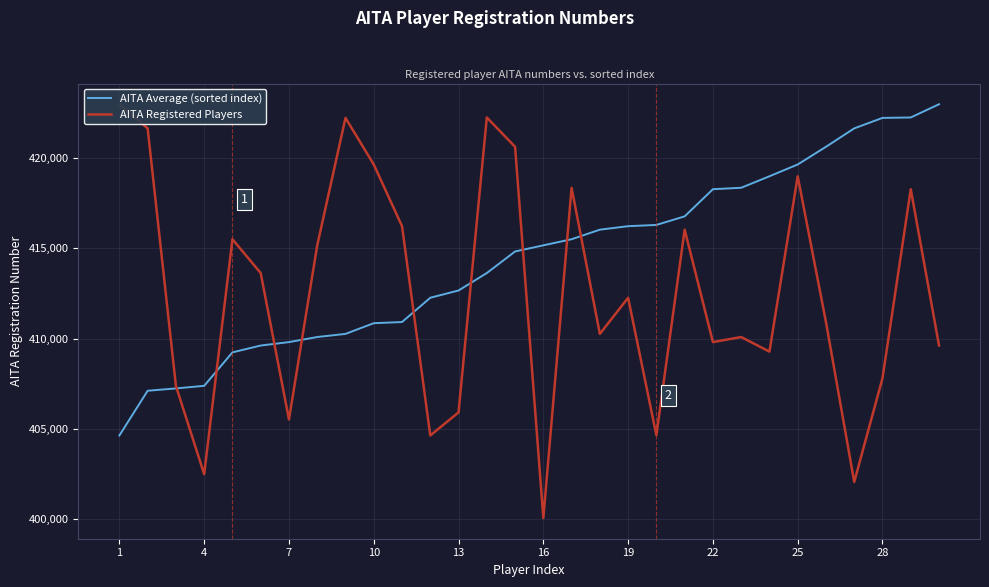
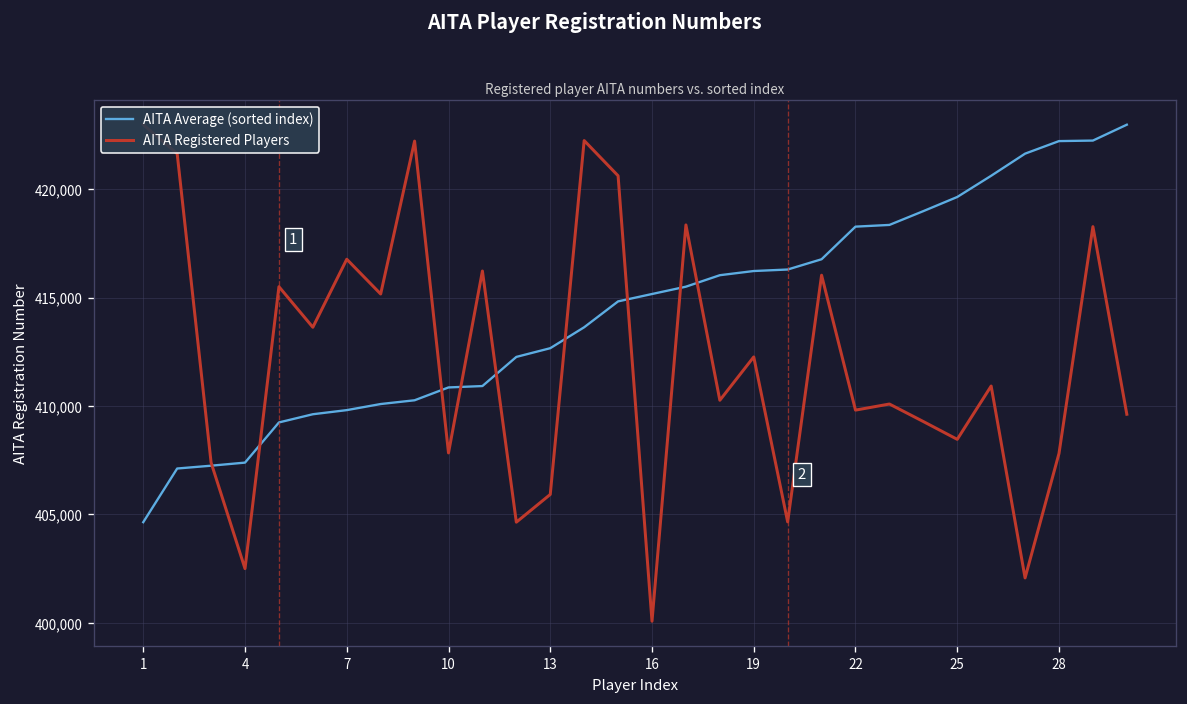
  {
    "AITA Average (sorted index)": {
      "1": "404,600",
      "4": "407,400",
      "7": "409,800",
      "10": "410,900",
      "13": "412,700",
      "16": "415,200",
      "19": "416,200",
      "22": "418,300",
      "25": "419,600",
      "28": "422,200"
    },
    "AITA Registered Players": {
      "4": "402,500",
-     "7": "405,500",
-     "10": "419,600",
+     "7": "416,800",
+     "10": "407,800",
      "13": "405,900",
      "16": "400,100",
      "19": "412,300",
      "22": "409,800",
-     "25": "419,000",
+     "25": "408,500",
      "28": "407,800"
    }
  }
